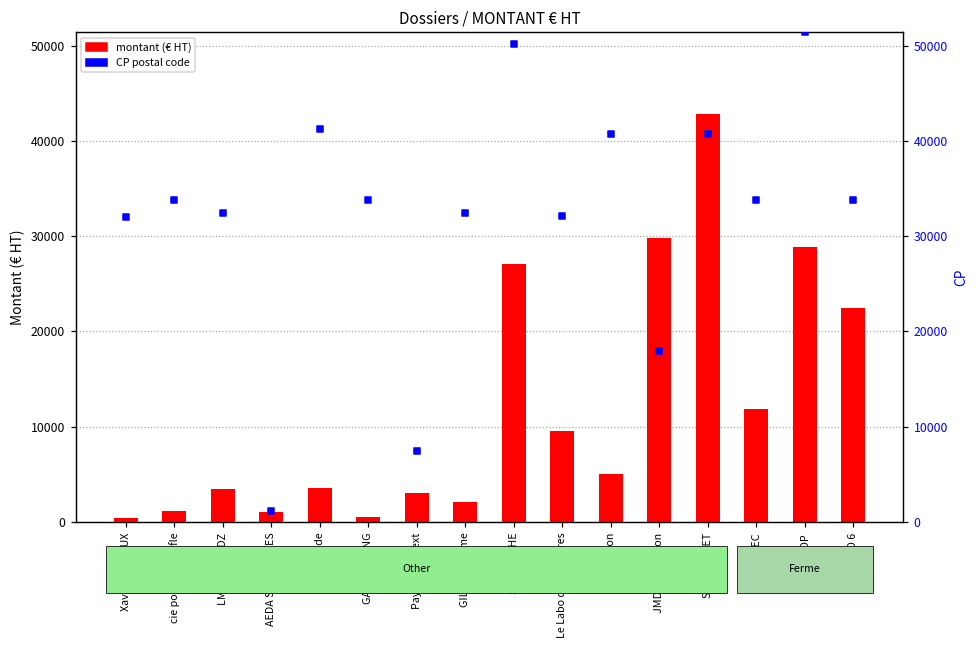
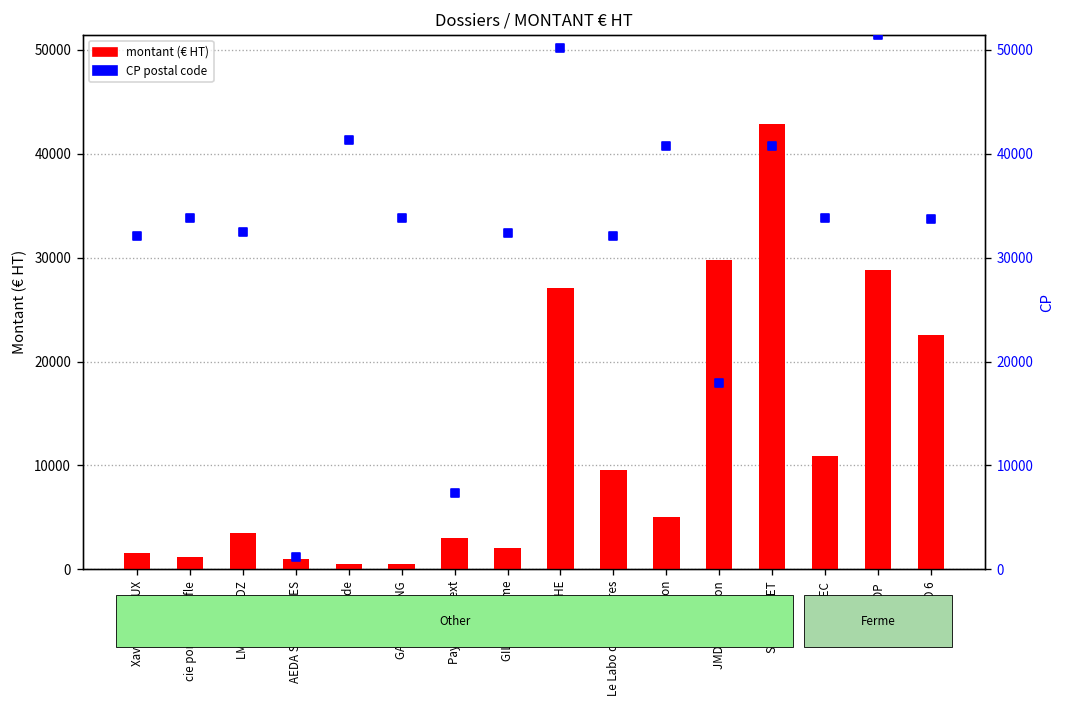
  {
    "montant (€ HT)": {
-     "Xavier BRISOUX": 0,
+     "Xavier BRISOUX": 2000,
      "cie porte du Trèfle": 1000,
      "LME RECORDZ": 4000,
      "AEDA SPECTACLES": 1000,
-     "South side": 4000,
+     "South side": 1000,
      "GADJO SWING": 1000,
      "Payline Monext": 3000,
      "GILLIO Maxime": 2000,
      "SIS MARCHE": 27000,
      "Le Labo des Histoires": 10000,
      "live nation": 5000,
      "JMD Production": 30000,
      "Société SCET": 43000,
-     "SOCOTEC": 12000,
+     "SOCOTEC": 11000,
      "EURODROP": 29000,
      "RADIO 6": 23000
    }
  }
